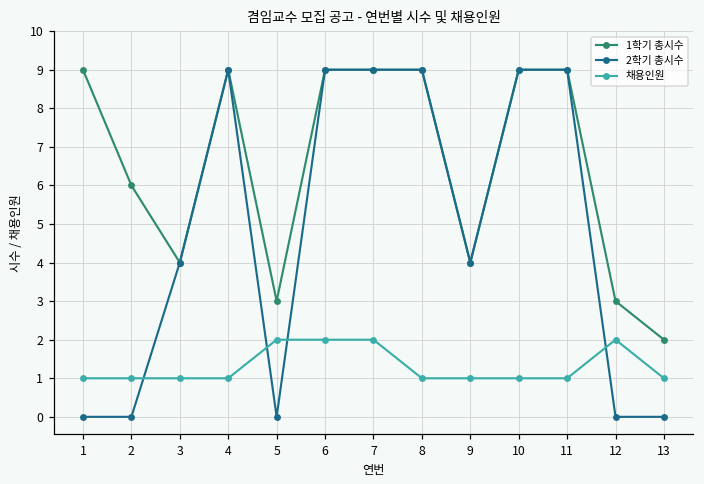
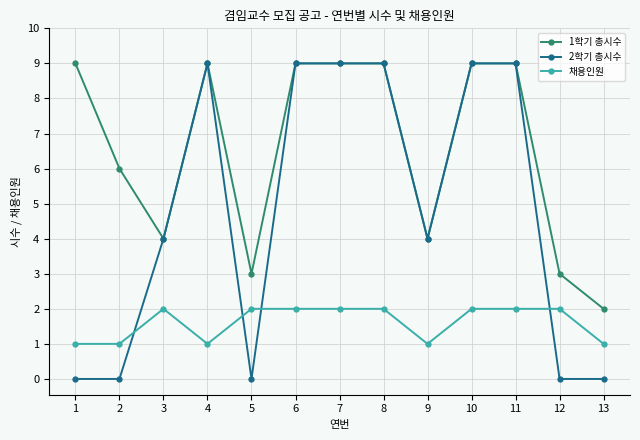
  {
    "채용인원": {
      "1": 1,
      "2": 1,
-     "3": 1,
+     "3": 2,
      "4": 1,
      "5": 2,
      "6": 2,
      "7": 2,
-     "8": 1,
+     "8": 2,
      "9": 1,
-     "10": 1,
-     "11": 1,
+     "10": 2,
+     "11": 2,
      "12": 2,
      "13": 1
    }
  }
